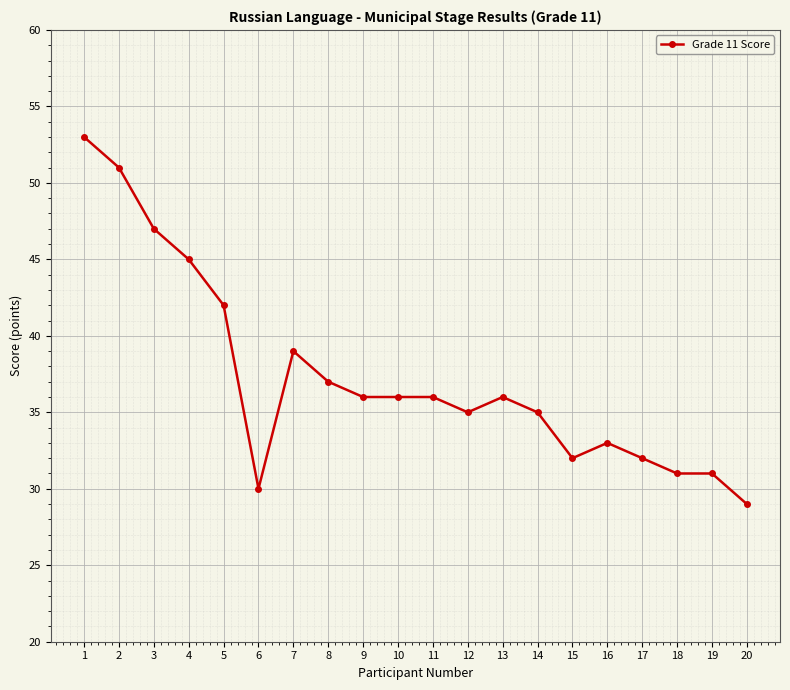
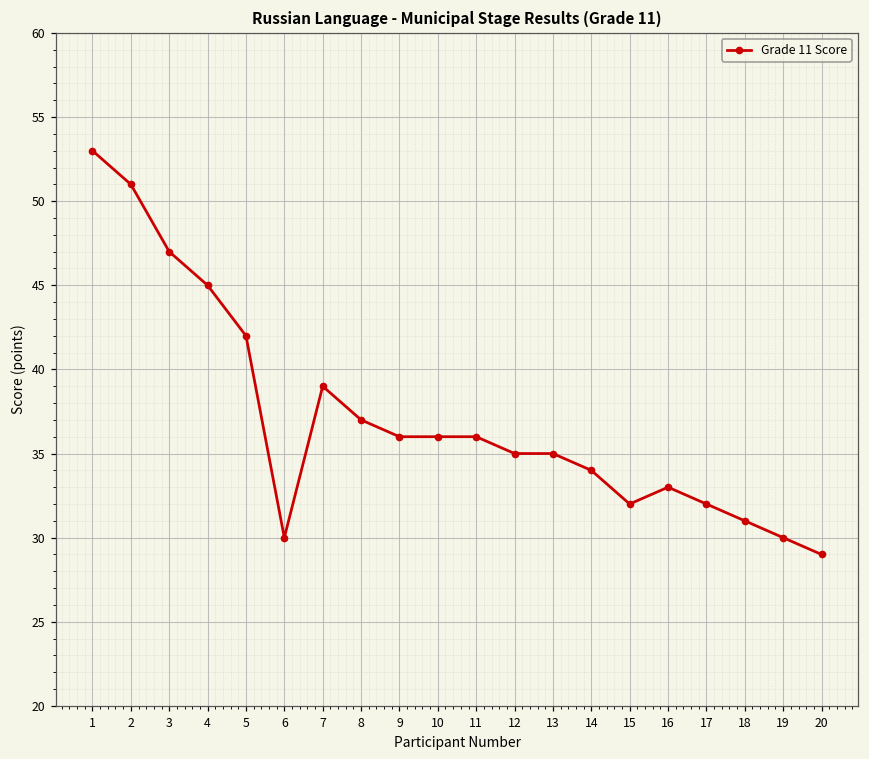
  {
    "1": 53,
    "2": 51,
    "3": 47,
    "4": 45,
    "5": 42,
    "6": 30,
    "7": 39,
    "8": 37,
    "9": 36,
    "10": 36,
    "11": 36,
    "12": 35,
-   "13": 36,
-   "14": 35,
+   "13": 35,
+   "14": 34,
    "15": 32,
    "16": 33,
    "17": 32,
    "18": 31,
-   "19": 31,
+   "19": 30,
    "20": 29
  }
